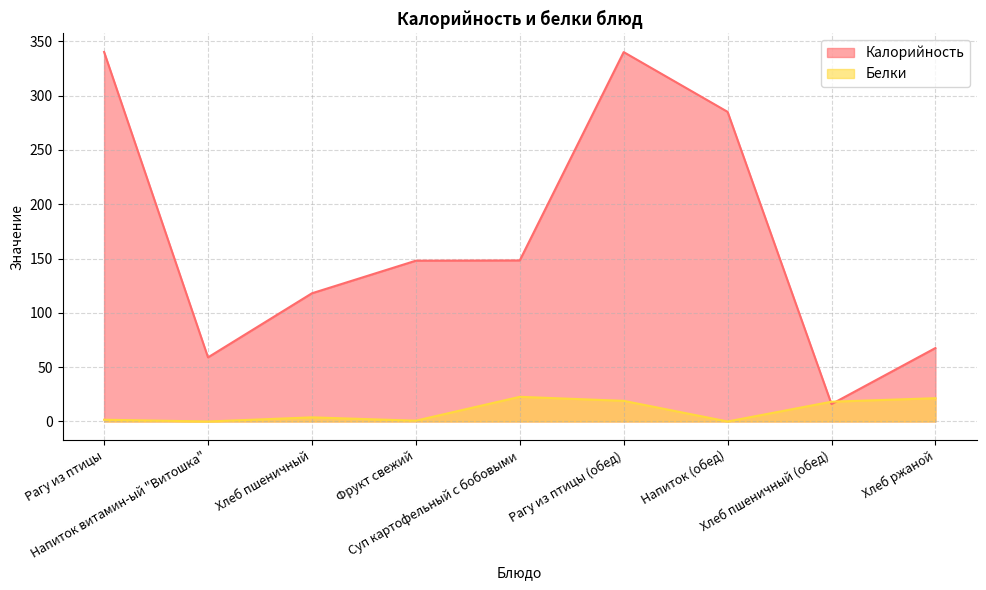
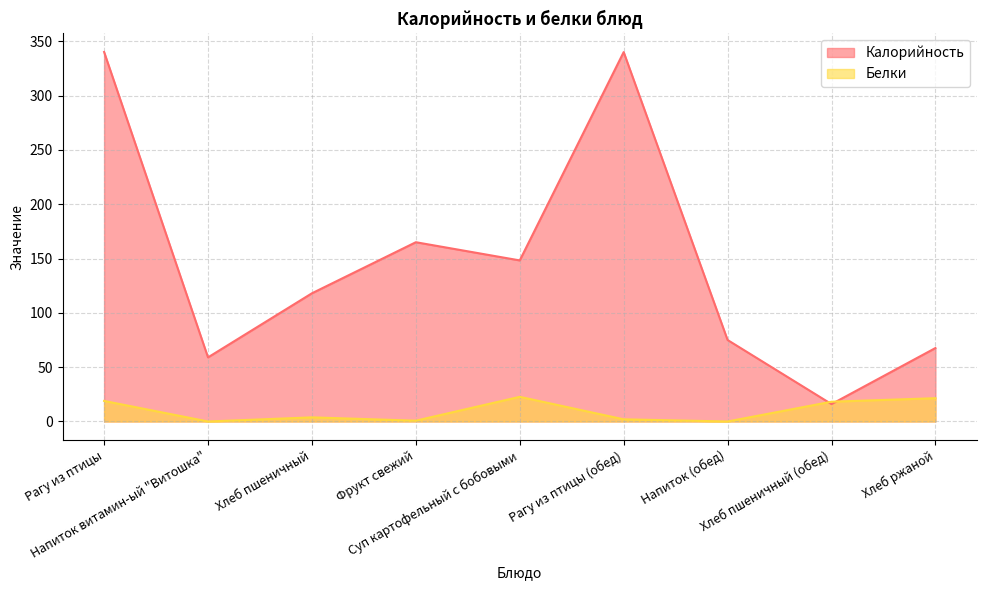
  {
    "Калорийность": {
      "Рагу из птицы": 340,
      "Напиток витамин-ый \"Витошка\"": 59,
      "Хлеб пшеничный": 118,
-     "Фрукт свежий": 148,
+     "Фрукт свежий": 165,
      "Суп картофельный с бобовыми": 148,
      "Рагу из птицы (обед)": 340,
-     "Напиток (обед)": 285,
+     "Напиток (обед)": 75,
      "Хлеб ржаной": 68
    },
    "Белки": {
-     "Рагу из птицы": 2,
+     "Рагу из птицы": 19,
      "Напиток витамин-ый \"Витошка\"": 0,
      "Хлеб пшеничный": 4,
      "Фрукт свежий": 1,
      "Суп картофельный с бобовыми": 23,
-     "Рагу из птицы (обед)": 19,
+     "Рагу из птицы (обед)": 2,
      "Напиток (обед)": 0,
      "Хлеб ржаной": 21
    }
  }
